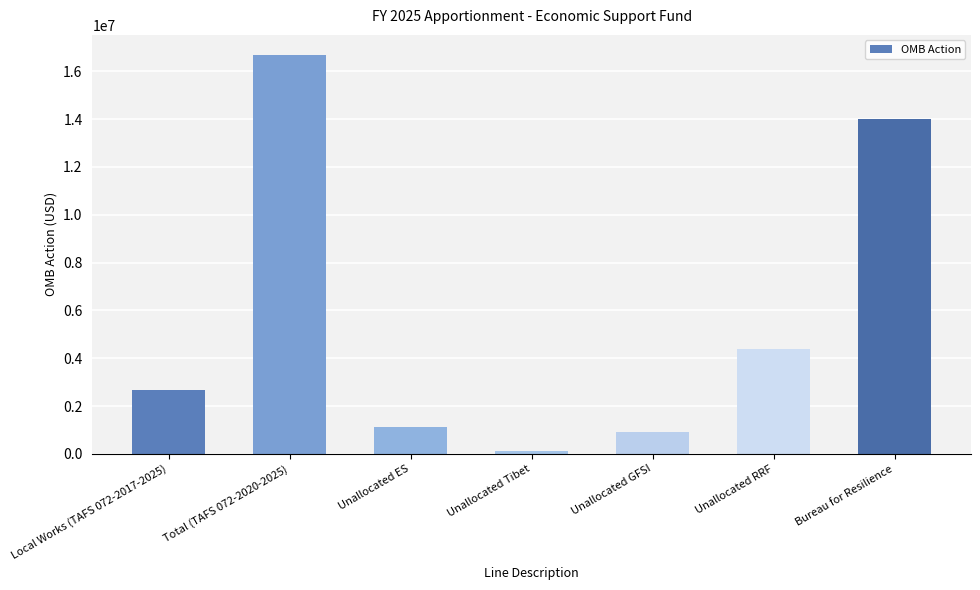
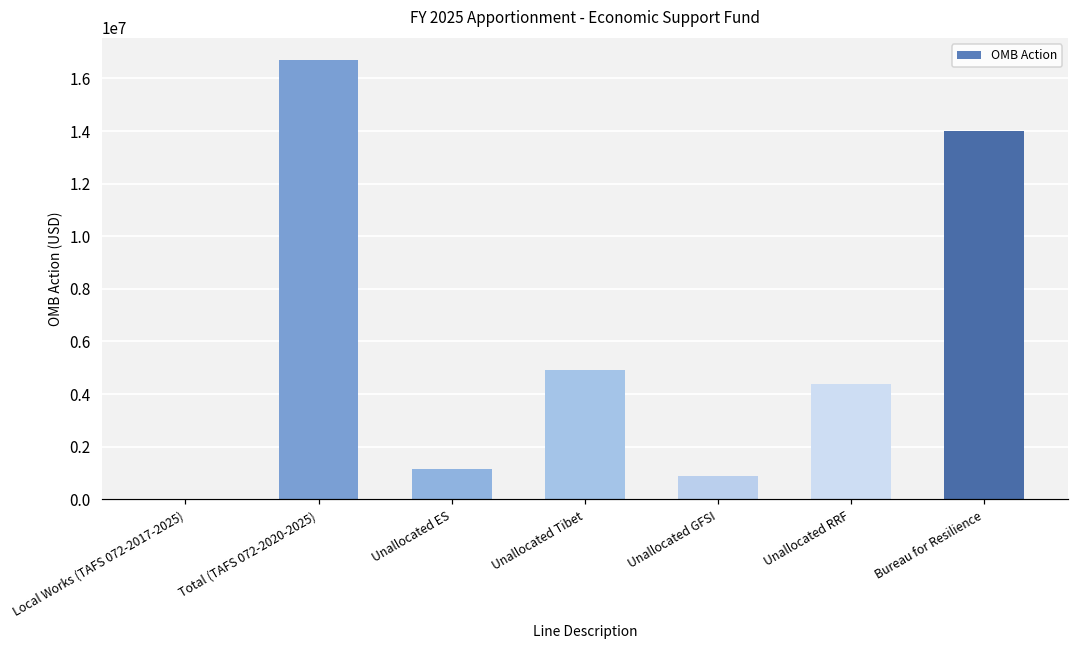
  {
-   "Local Works (TAFS 072-2017-2025)": 2700000,
+   "Local Works (TAFS 072-2017-2025)": 0,
    "Total (TAFS 072-2020-2025)": 16700000,
    "Unallocated ES": 1100000,
-   "Unallocated Tibet": 100000,
+   "Unallocated Tibet": 4900000,
    "Unallocated GFSI": 900000,
    "Unallocated RRF": 4400000,
    "Bureau for Resilience": 14000000
  }
